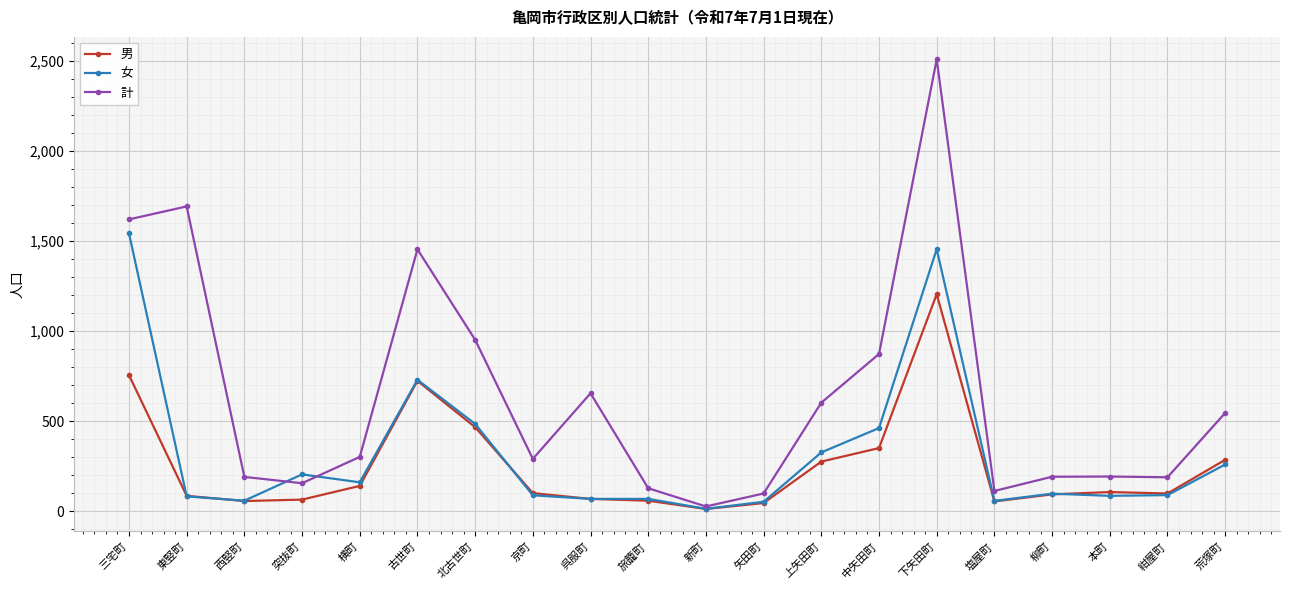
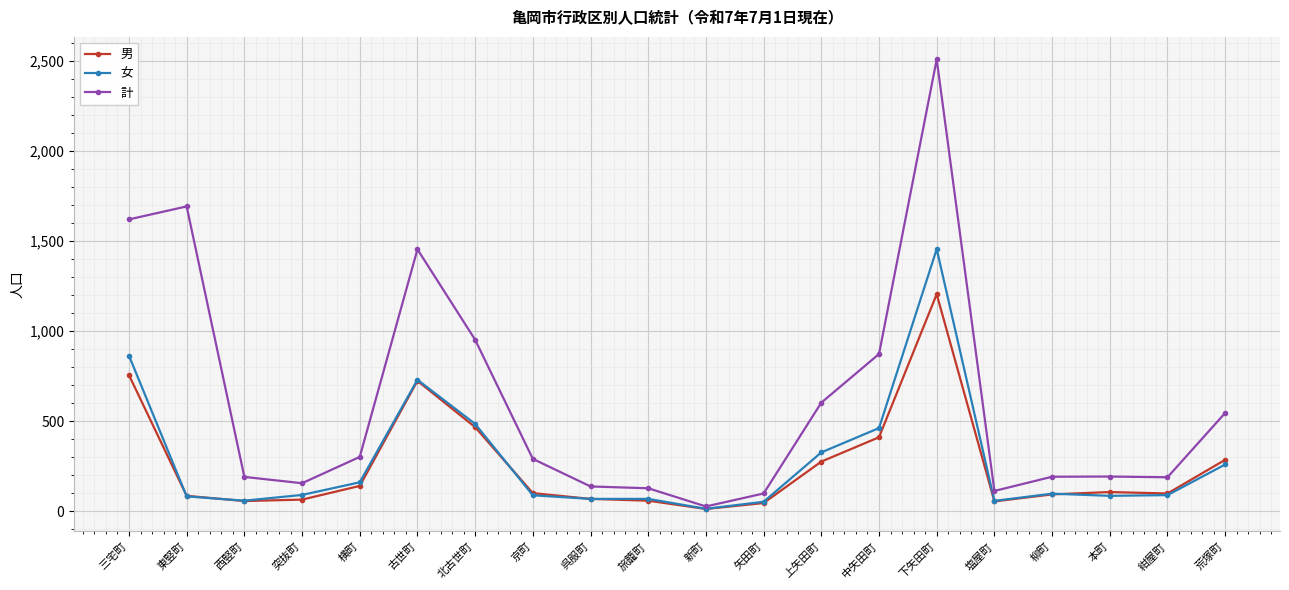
  {
    "男": {
      "三宅町": "760",
      "突抜町": "70",
      "横町": "140",
      "北古世町": "470",
      "上矢田町": "280",
-     "中矢田町": "350",
+     "中矢田町": "410",
      "下矢田町": "1,210",
      "本町": "110",
      "荒塚町": "290"
    },
    "女": {
-     "三宅町": "1,540",
-     "突抜町": "210",
+     "三宅町": "860",
+     "突抜町": "90",
      "横町": "160",
      "北古世町": "490",
      "上矢田町": "330",
      "中矢田町": "460",
      "下矢田町": "1,460",
      "本町": "90",
      "荒塚町": "260"
    },
    "計": {
      "三宅町": "1,620",
      "東竪町": "1,690",
      "西竪町": "190",
      "突抜町": "160",
      "横町": "300",
      "古世町": "1,450",
      "北古世町": "950",
      "京町": "290",
-     "呉服町": "660",
+     "呉服町": "140",
      "旅籠町": "130",
      "矢田町": "100",
      "上矢田町": "600",
      "中矢田町": "870",
      "下矢田町": "2,510",
      "塩屋町": "110",
      "柳町": "190",
      "本町": "190",
      "紺屋町": "190",
      "荒塚町": "550"
    }
  }
